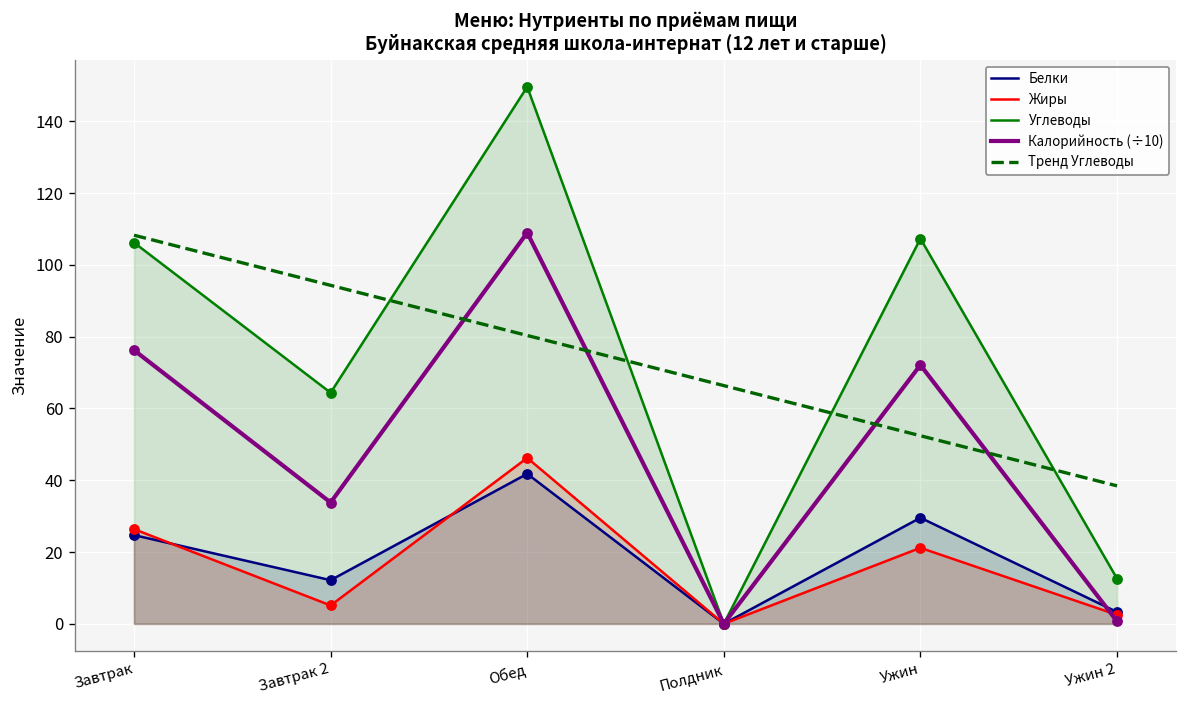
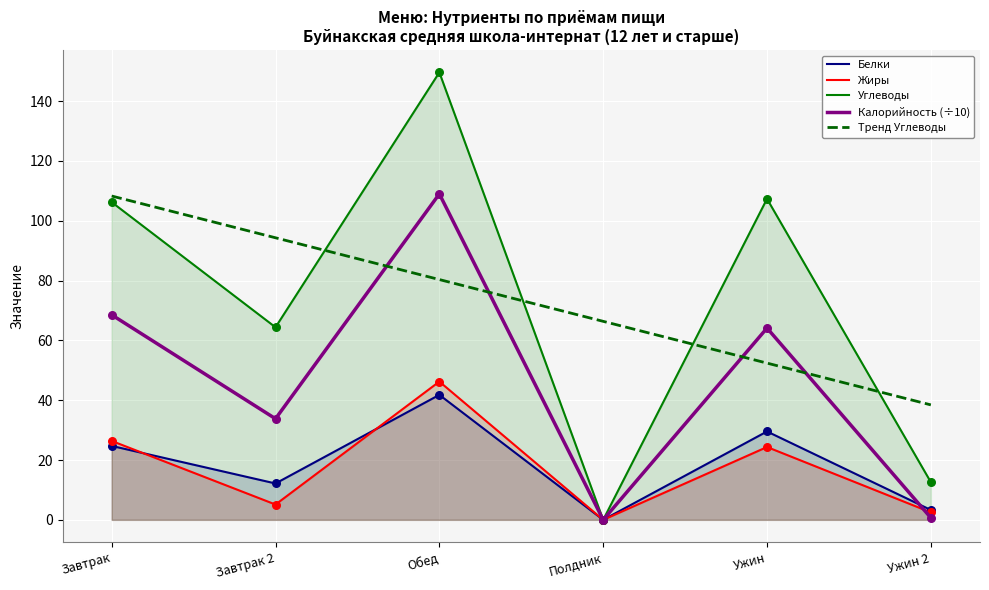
  {
    "Белки": {
      "Завтрак": 25,
      "Завтрак 2": 12,
      "Обед": 42,
      "Ужин": 30
    },
    "Жиры": {
      "Завтрак": 26,
      "Завтрак 2": 5,
      "Обед": 46,
-     "Ужин": 21
+     "Ужин": 24
    },
    "Калорийность (÷10)": {
-     "Завтрак": 76,
+     "Завтрак": 69,
      "Завтрак 2": 34,
      "Обед": 109,
-     "Ужин": 72,
+     "Ужин": 64,
      "Ужин 2": 1
    }
  }
